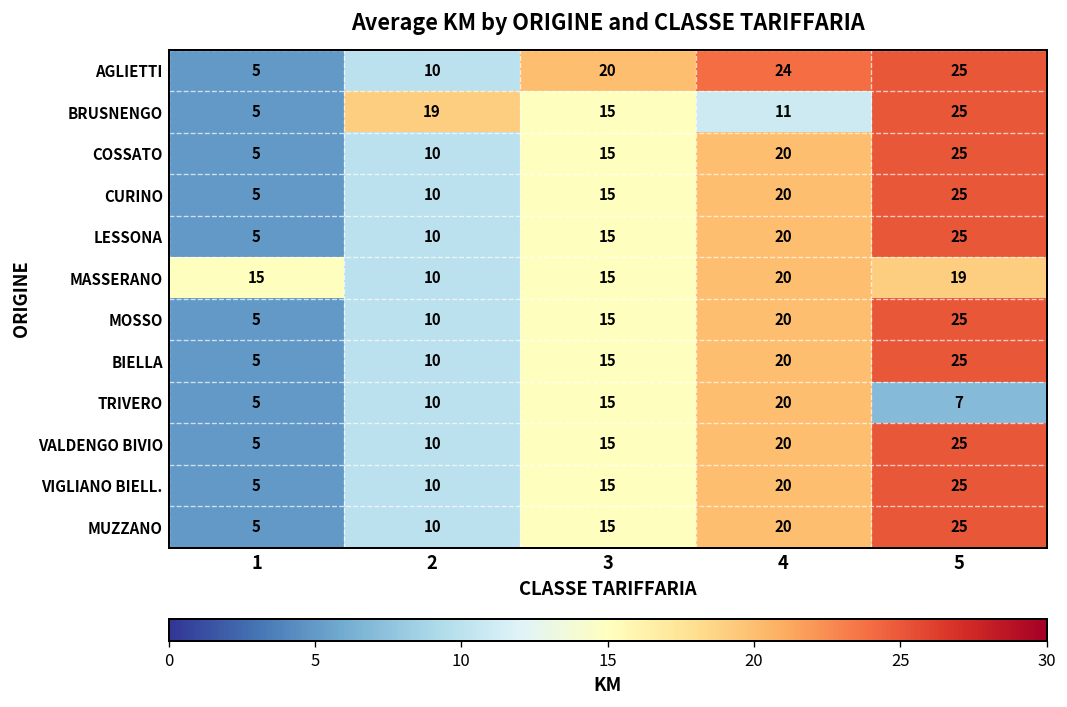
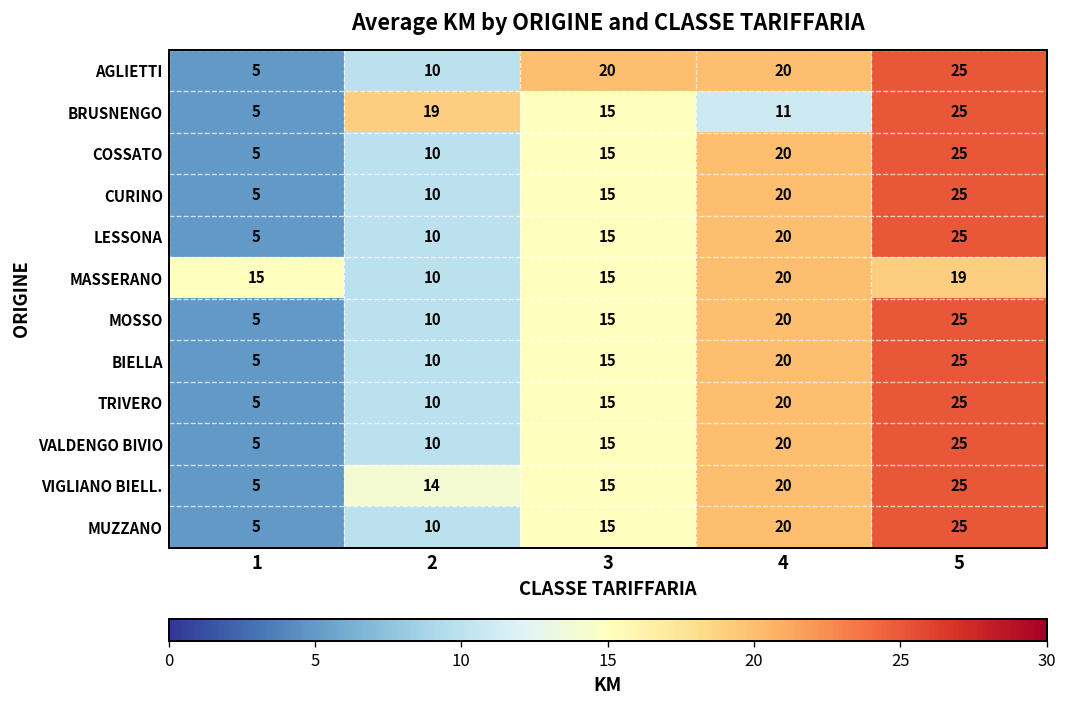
  {
    "AGLIETTI": {
      "1": 5,
      "2": 10,
      "3": 20,
-     "4": 24,
+     "4": 20,
      "5": 25
    },
    "BRUSNENGO": {
      "1": 5,
      "2": 19,
      "3": 15,
      "4": 11,
      "5": 25
    },
    "COSSATO": {
      "1": 5,
      "2": 10,
      "3": 15,
      "4": 20,
      "5": 25
    },
    "CURINO": {
      "1": 5,
      "2": 10,
      "3": 15,
      "4": 20,
      "5": 25
    },
    "LESSONA": {
      "1": 5,
      "2": 10,
      "3": 15,
      "4": 20,
      "5": 25
    },
    "MASSERANO": {
      "1": 15,
      "2": 10,
      "3": 15,
      "4": 20,
      "5": 19
    },
    "MOSSO": {
      "1": 5,
      "2": 10,
      "3": 15,
      "4": 20,
      "5": 25
    },
    "BIELLA": {
      "1": 5,
      "2": 10,
      "3": 15,
      "4": 20,
      "5": 25
    },
    "TRIVERO": {
      "1": 5,
      "2": 10,
      "3": 15,
      "4": 20,
-     "5": 7
+     "5": 25
    },
    "VALDENGO BIVIO": {
      "1": 5,
      "2": 10,
      "3": 15,
      "4": 20,
      "5": 25
    },
    "VIGLIANO BIELL.": {
      "1": 5,
-     "2": 10,
+     "2": 14,
      "3": 15,
      "4": 20,
      "5": 25
    },
    "MUZZANO": {
      "1": 5,
      "2": 10,
      "3": 15,
      "4": 20,
      "5": 25
    }
  }
